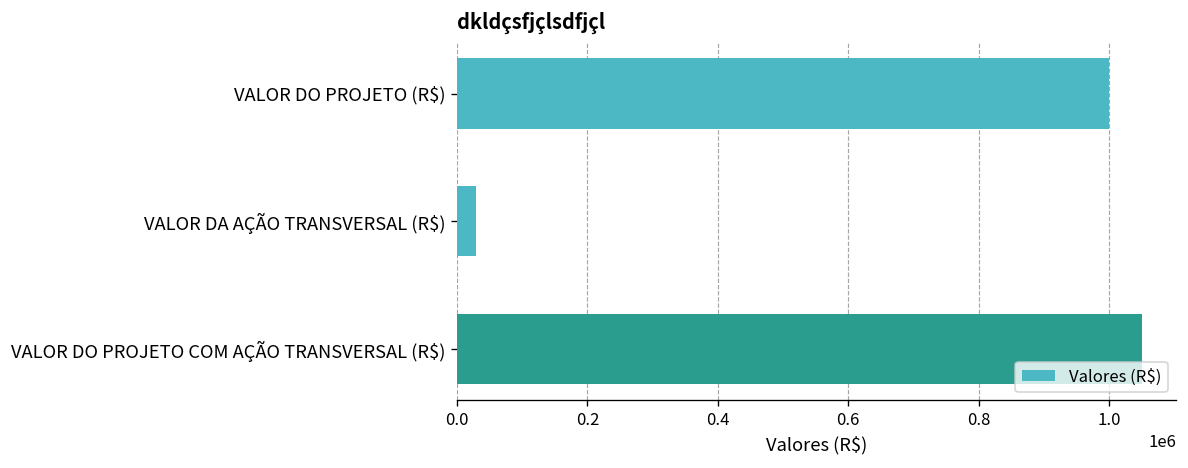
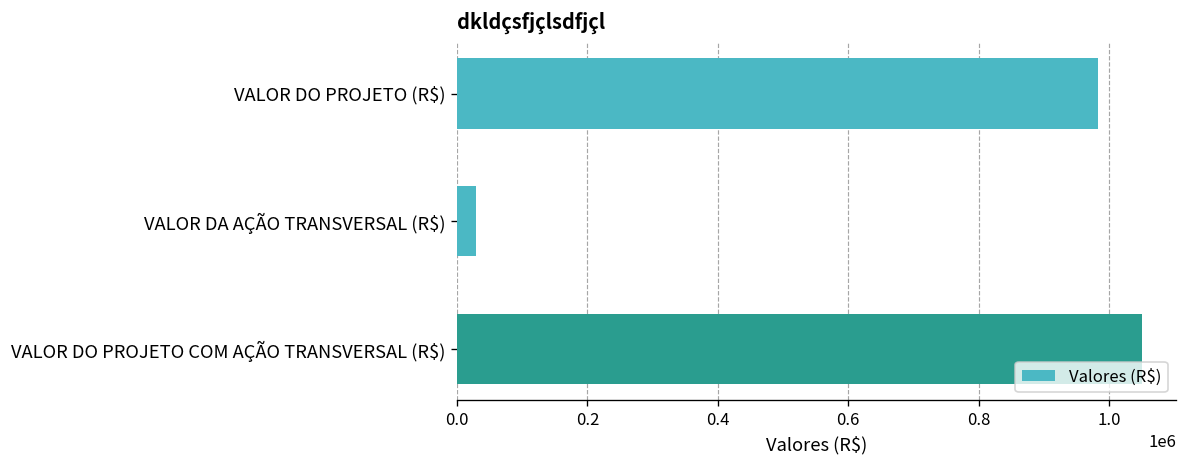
  {
-   "VALOR DO PROJETO (R$)": 1000000,
+   "VALOR DO PROJETO (R$)": 980000,
    "VALOR DA AÇÃO TRANSVERSAL (R$)": 30000,
    "VALOR DO PROJETO COM AÇÃO TRANSVERSAL (R$)": 1050000
  }
